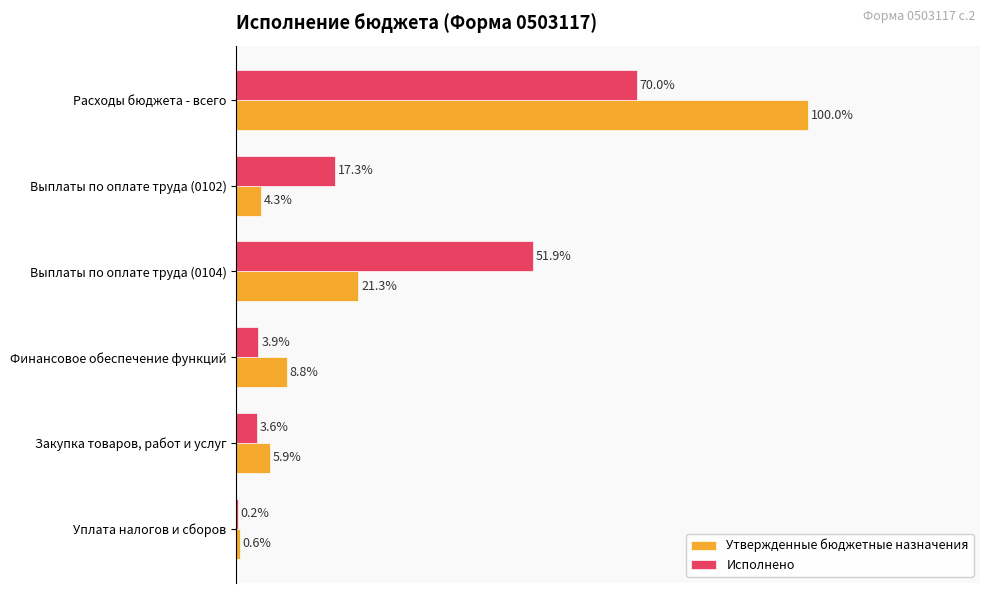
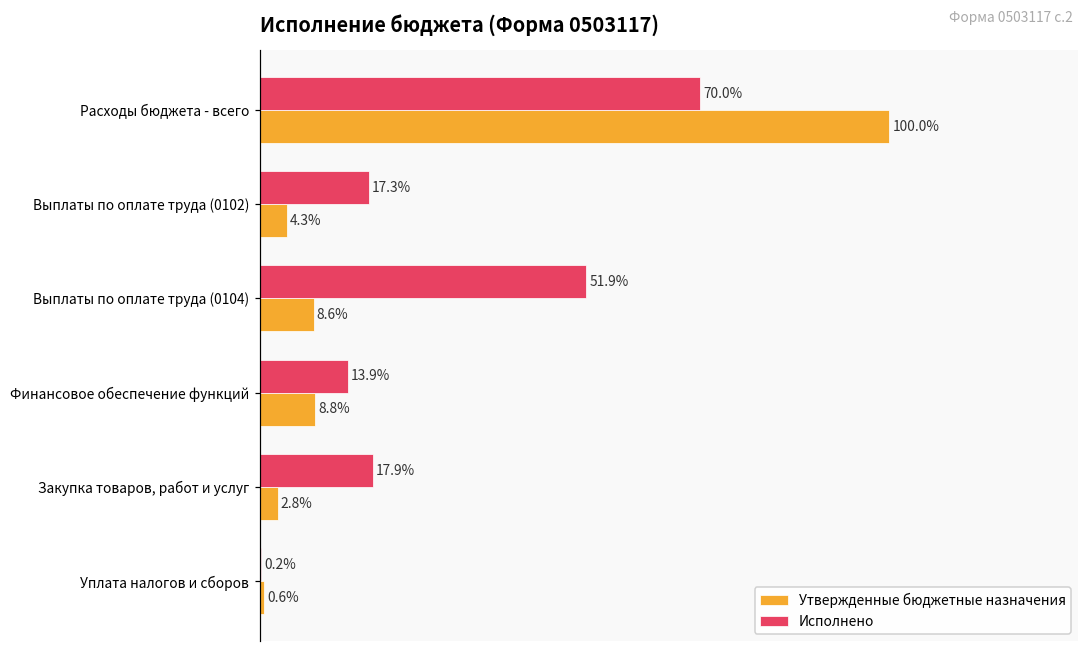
  {
    "Утвержденные бюджетные назначения": {
      "Расходы бюджета - всего": "100.0%",
      "Выплаты по оплате труда (0102)": "4.3%",
-     "Выплаты по оплате труда (0104)": "21.3%",
+     "Выплаты по оплате труда (0104)": "8.6%",
      "Финансовое обеспечение функций": "8.8%",
-     "Закупка товаров, работ и услуг": "5.9%",
+     "Закупка товаров, работ и услуг": "2.8%",
      "Уплата налогов и сборов": "0.6%"
    },
    "Исполнено": {
      "Расходы бюджета - всего": "70.0%",
      "Выплаты по оплате труда (0102)": "17.3%",
      "Выплаты по оплате труда (0104)": "51.9%",
-     "Финансовое обеспечение функций": "3.9%",
-     "Закупка товаров, работ и услуг": "3.6%",
+     "Финансовое обеспечение функций": "13.9%",
+     "Закупка товаров, работ и услуг": "17.9%",
      "Уплата налогов и сборов": "0.2%"
    }
  }
